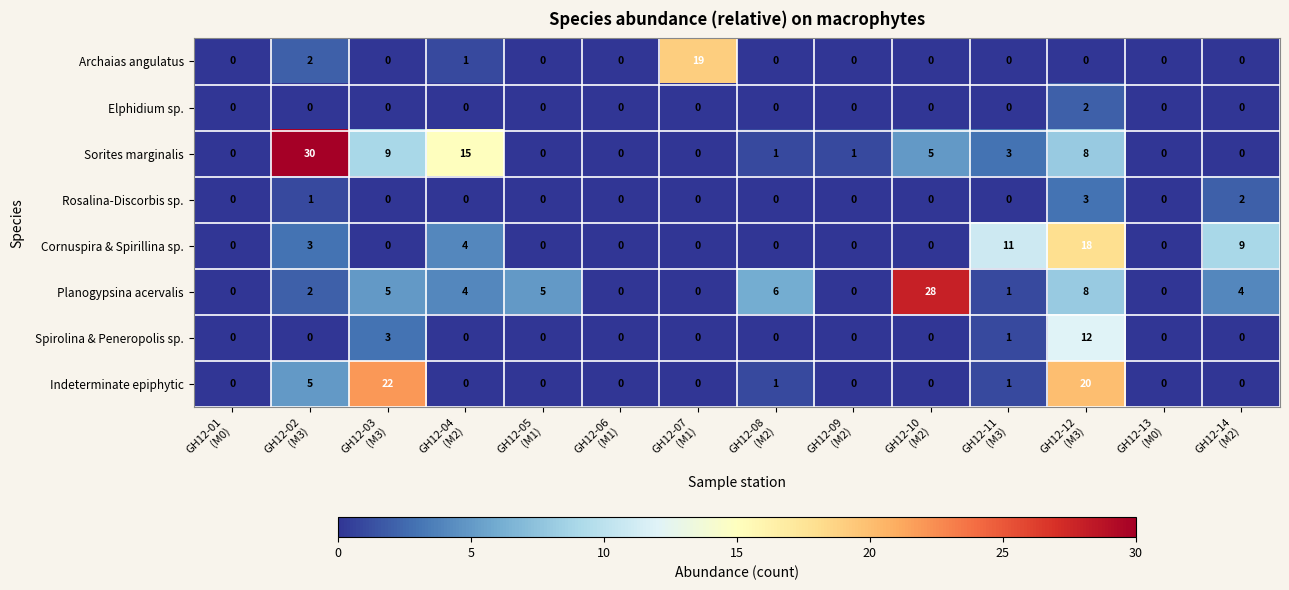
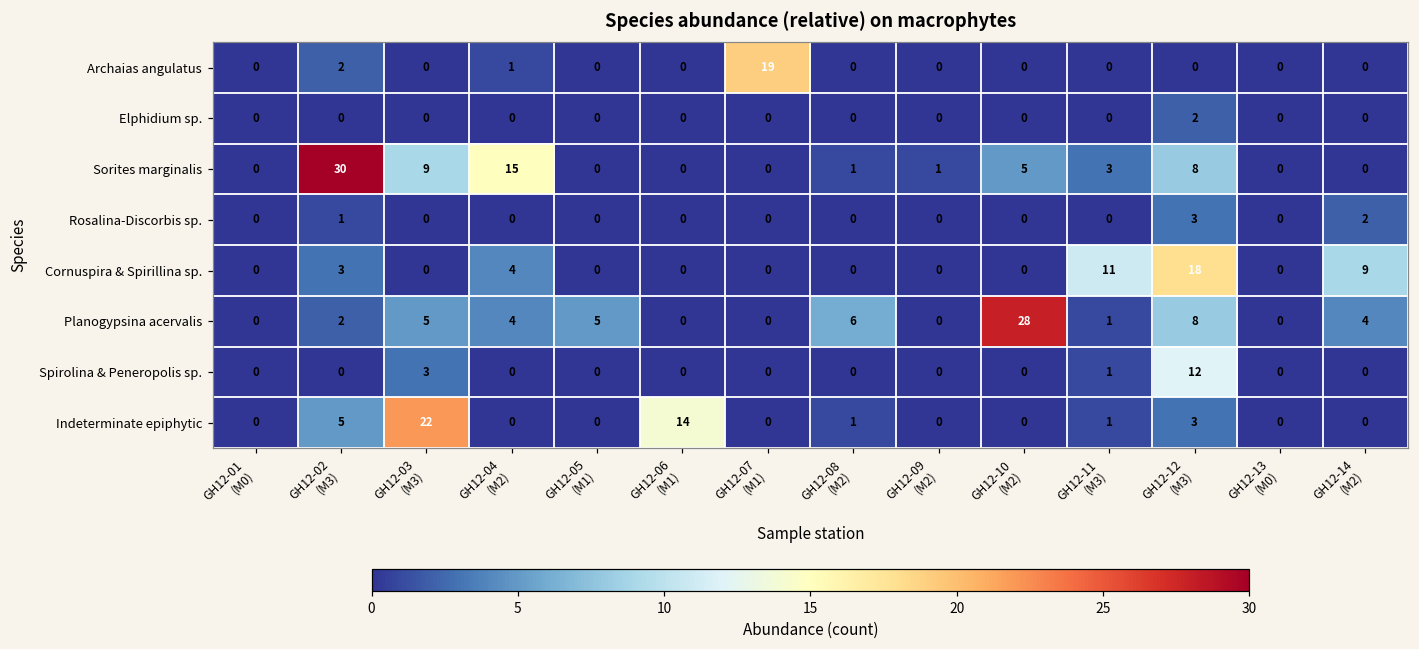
  {
    "Archaias angulatus": {
      "GH12-01 (M0)": 0,
      "GH12-02 (M3)": 2,
      "GH12-03 (M3)": 0,
      "GH12-04 (M2)": 1,
      "GH12-05 (M1)": 0,
      "GH12-06 (M1)": 0,
      "GH12-07 (M1)": 19,
      "GH12-08 (M2)": 0,
      "GH12-09 (M2)": 0,
      "GH12-10 (M2)": 0,
      "GH12-11 (M3)": 0,
      "GH12-12 (M3)": 0,
      "GH12-13 (M0)": 0,
      "GH12-14 (M2)": 0
    },
    "Elphidium sp.": {
      "GH12-01 (M0)": 0,
      "GH12-02 (M3)": 0,
      "GH12-03 (M3)": 0,
      "GH12-04 (M2)": 0,
      "GH12-05 (M1)": 0,
      "GH12-06 (M1)": 0,
      "GH12-07 (M1)": 0,
      "GH12-08 (M2)": 0,
      "GH12-09 (M2)": 0,
      "GH12-10 (M2)": 0,
      "GH12-11 (M3)": 0,
      "GH12-12 (M3)": 2,
      "GH12-13 (M0)": 0,
      "GH12-14 (M2)": 0
    },
    "Sorites marginalis": {
      "GH12-01 (M0)": 0,
      "GH12-02 (M3)": 30,
      "GH12-03 (M3)": 9,
      "GH12-04 (M2)": 15,
      "GH12-05 (M1)": 0,
      "GH12-06 (M1)": 0,
      "GH12-07 (M1)": 0,
      "GH12-08 (M2)": 1,
      "GH12-09 (M2)": 1,
      "GH12-10 (M2)": 5,
      "GH12-11 (M3)": 3,
      "GH12-12 (M3)": 8,
      "GH12-13 (M0)": 0,
      "GH12-14 (M2)": 0
    },
    "Rosalina-Discorbis sp.": {
      "GH12-01 (M0)": 0,
      "GH12-02 (M3)": 1,
      "GH12-03 (M3)": 0,
      "GH12-04 (M2)": 0,
      "GH12-05 (M1)": 0,
      "GH12-06 (M1)": 0,
      "GH12-07 (M1)": 0,
      "GH12-08 (M2)": 0,
      "GH12-09 (M2)": 0,
      "GH12-10 (M2)": 0,
      "GH12-11 (M3)": 0,
      "GH12-12 (M3)": 3,
      "GH12-13 (M0)": 0,
      "GH12-14 (M2)": 2
    },
    "Cornuspira & Spirillina sp.": {
      "GH12-01 (M0)": 0,
      "GH12-02 (M3)": 3,
      "GH12-03 (M3)": 0,
      "GH12-04 (M2)": 4,
      "GH12-05 (M1)": 0,
      "GH12-06 (M1)": 0,
      "GH12-07 (M1)": 0,
      "GH12-08 (M2)": 0,
      "GH12-09 (M2)": 0,
      "GH12-10 (M2)": 0,
      "GH12-11 (M3)": 11,
      "GH12-12 (M3)": 18,
      "GH12-13 (M0)": 0,
      "GH12-14 (M2)": 9
    },
    "Planogypsina acervalis": {
      "GH12-01 (M0)": 0,
      "GH12-02 (M3)": 2,
      "GH12-03 (M3)": 5,
      "GH12-04 (M2)": 4,
      "GH12-05 (M1)": 5,
      "GH12-06 (M1)": 0,
      "GH12-07 (M1)": 0,
      "GH12-08 (M2)": 6,
      "GH12-09 (M2)": 0,
      "GH12-10 (M2)": 28,
      "GH12-11 (M3)": 1,
      "GH12-12 (M3)": 8,
      "GH12-13 (M0)": 0,
      "GH12-14 (M2)": 4
    },
    "Spirolina & Peneropolis sp.": {
      "GH12-01 (M0)": 0,
      "GH12-02 (M3)": 0,
      "GH12-03 (M3)": 3,
      "GH12-04 (M2)": 0,
      "GH12-05 (M1)": 0,
      "GH12-06 (M1)": 0,
      "GH12-07 (M1)": 0,
      "GH12-08 (M2)": 0,
      "GH12-09 (M2)": 0,
      "GH12-10 (M2)": 0,
      "GH12-11 (M3)": 1,
      "GH12-12 (M3)": 12,
      "GH12-13 (M0)": 0,
      "GH12-14 (M2)": 0
    },
    "Indeterminate epiphytic": {
      "GH12-01 (M0)": 0,
      "GH12-02 (M3)": 5,
      "GH12-03 (M3)": 22,
      "GH12-04 (M2)": 0,
      "GH12-05 (M1)": 0,
-     "GH12-06 (M1)": 0,
+     "GH12-06 (M1)": 14,
      "GH12-07 (M1)": 0,
      "GH12-08 (M2)": 1,
      "GH12-09 (M2)": 0,
      "GH12-10 (M2)": 0,
      "GH12-11 (M3)": 1,
-     "GH12-12 (M3)": 20,
+     "GH12-12 (M3)": 3,
      "GH12-13 (M0)": 0,
      "GH12-14 (M2)": 0
    }
  }
